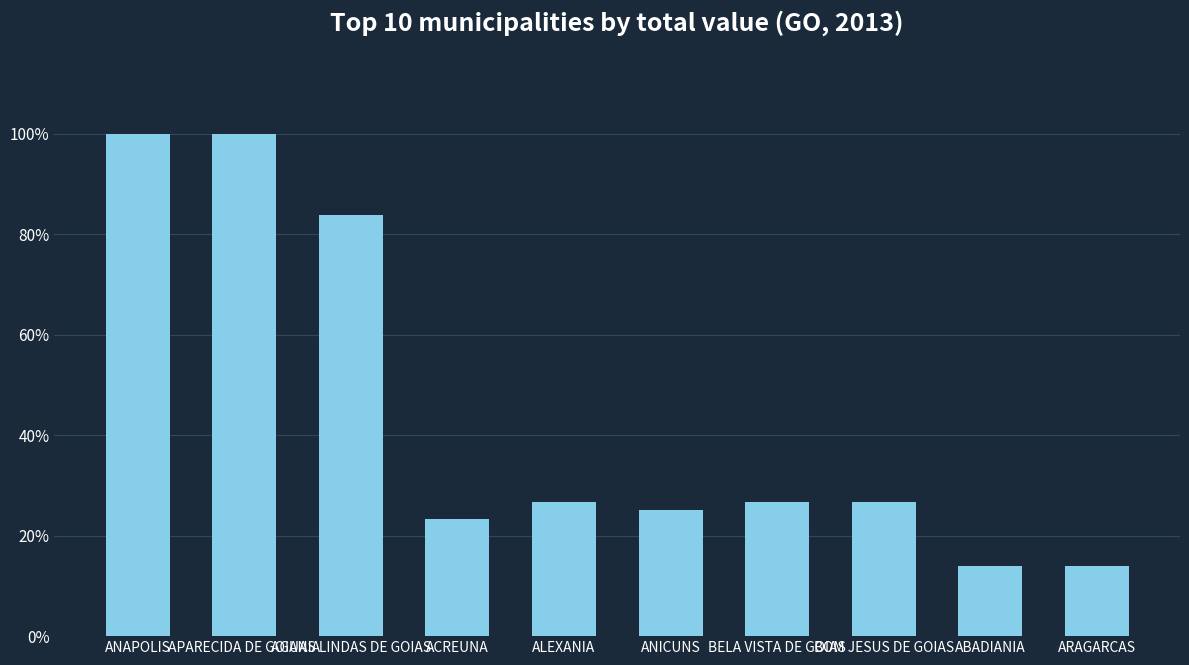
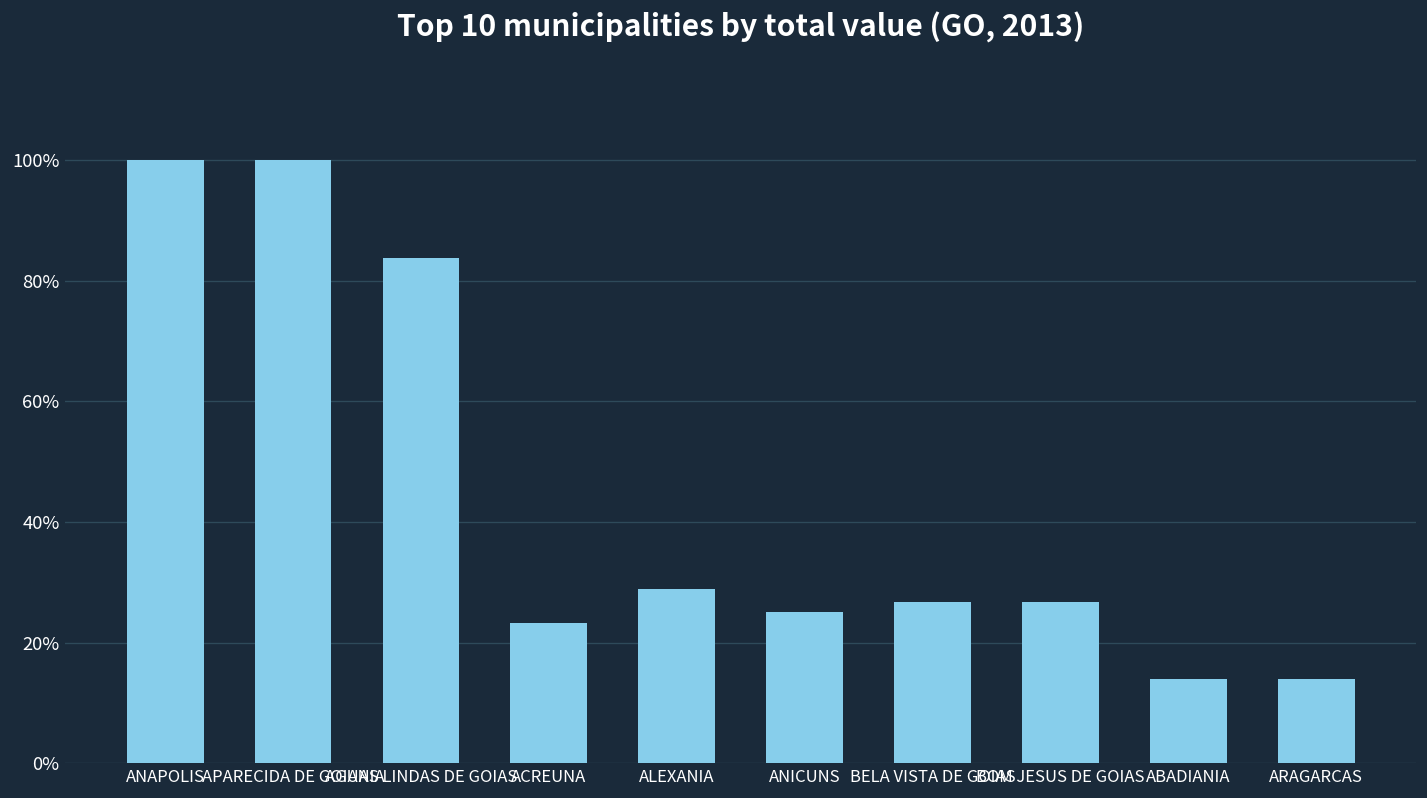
  {
    "ANAPOLIS": "100%",
    "ACREUNA": "23%",
-   "ALEXANIA": "27%",
+   "ALEXANIA": "29%",
    "ANICUNS": "25%",
    "ABADIANIA": "14%",
    "ARAGARCAS": "14%"
  }
